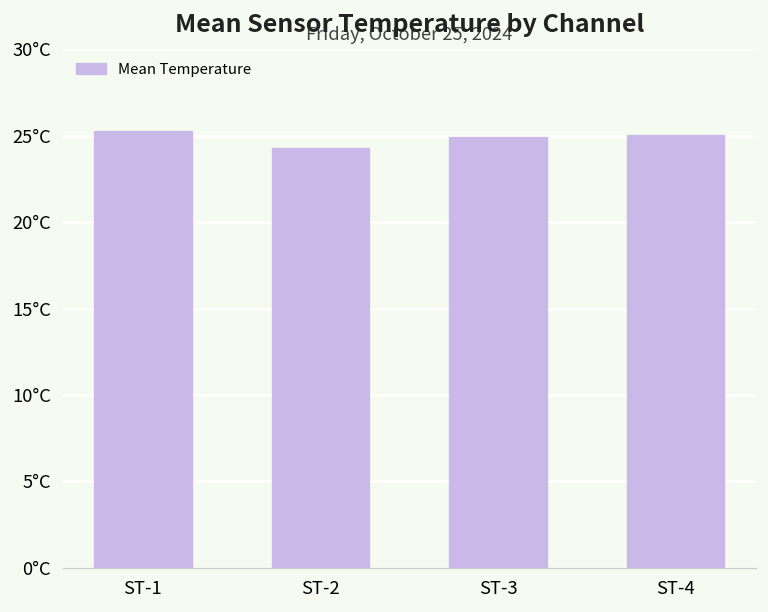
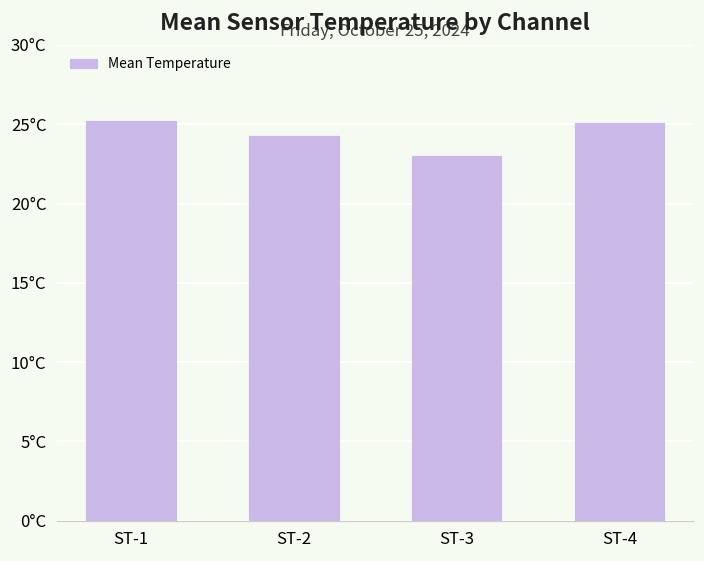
  {
    "ST-1": "25.2°C",
    "ST-2": "24.3°C",
-   "ST-3": "24.9°C",
+   "ST-3": "23.0°C",
    "ST-4": "25.0°C"
  }
